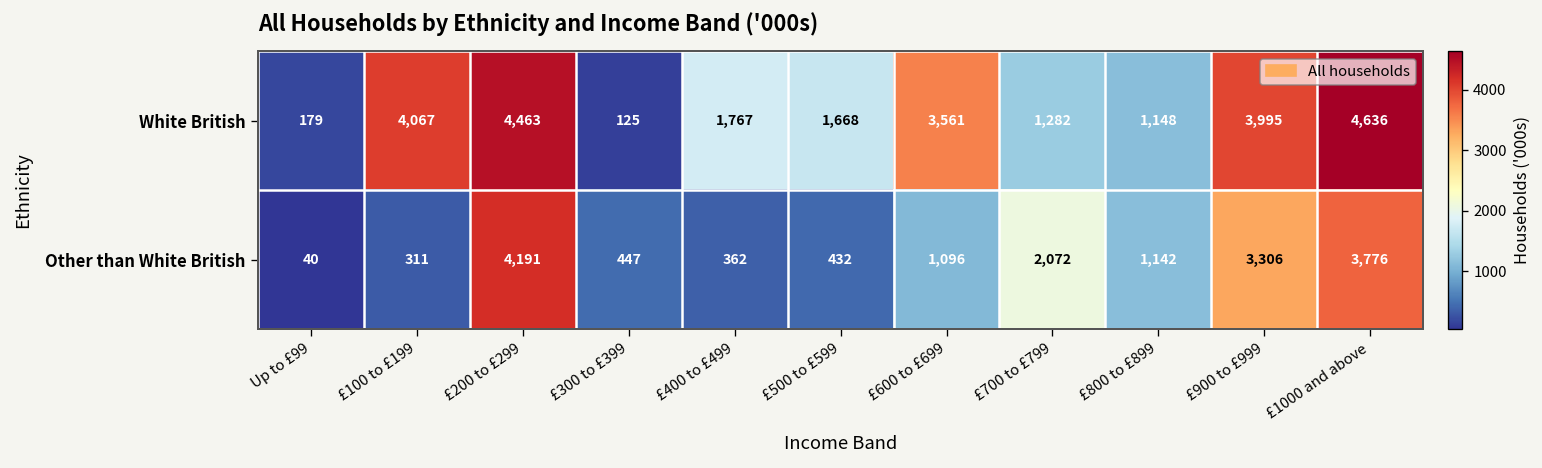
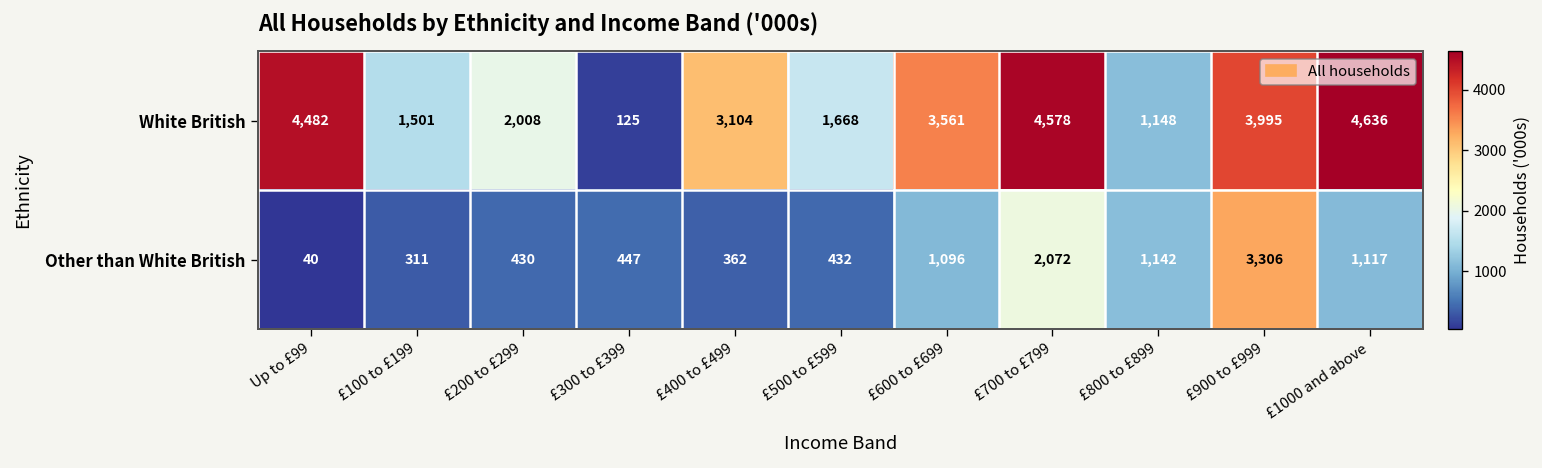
  {
    "White British": {
-     "Up to £99": "179",
-     "£100 to £199": "4,067",
-     "£200 to £299": "4,463",
+     "Up to £99": "4,482",
+     "£100 to £199": "1,501",
+     "£200 to £299": "2,008",
      "£300 to £399": "125",
-     "£400 to £499": "1,767",
+     "£400 to £499": "3,104",
      "£500 to £599": "1,668",
      "£600 to £699": "3,561",
-     "£700 to £799": "1,282",
+     "£700 to £799": "4,578",
      "£800 to £899": "1,148",
      "£900 to £999": "3,995",
      "£1000 and above": "4,636"
    },
    "Other than White British": {
      "Up to £99": "40",
      "£100 to £199": "311",
-     "£200 to £299": "4,191",
+     "£200 to £299": "430",
      "£300 to £399": "447",
      "£400 to £499": "362",
      "£500 to £599": "432",
      "£600 to £699": "1,096",
      "£700 to £799": "2,072",
      "£800 to £899": "1,142",
      "£900 to £999": "3,306",
-     "£1000 and above": "3,776"
+     "£1000 and above": "1,117"
    }
  }
